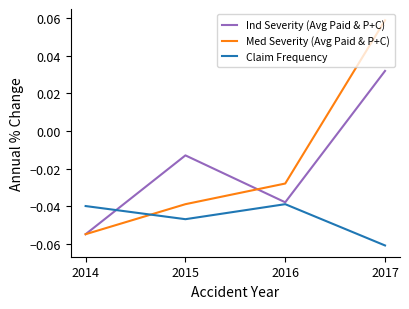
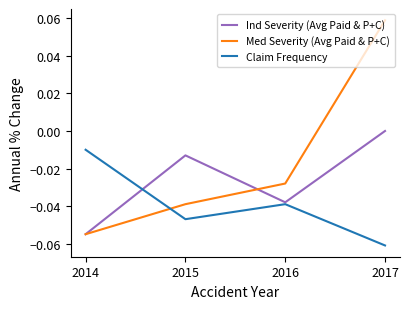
  {
    "Ind Severity (Avg Paid & P+C)": {
      "2015": -0.013,
-     "2017": 0.032
+     "2017": 0.000
    },
    "Med Severity (Avg Paid & P+C)": {
      "2015": -0.039,
      "2016": -0.028
    },
    "Claim Frequency": {
-     "2014": -0.04,
+     "2014": -0.01,
      "2015": -0.047,
      "2017": -0.06
    }
  }
